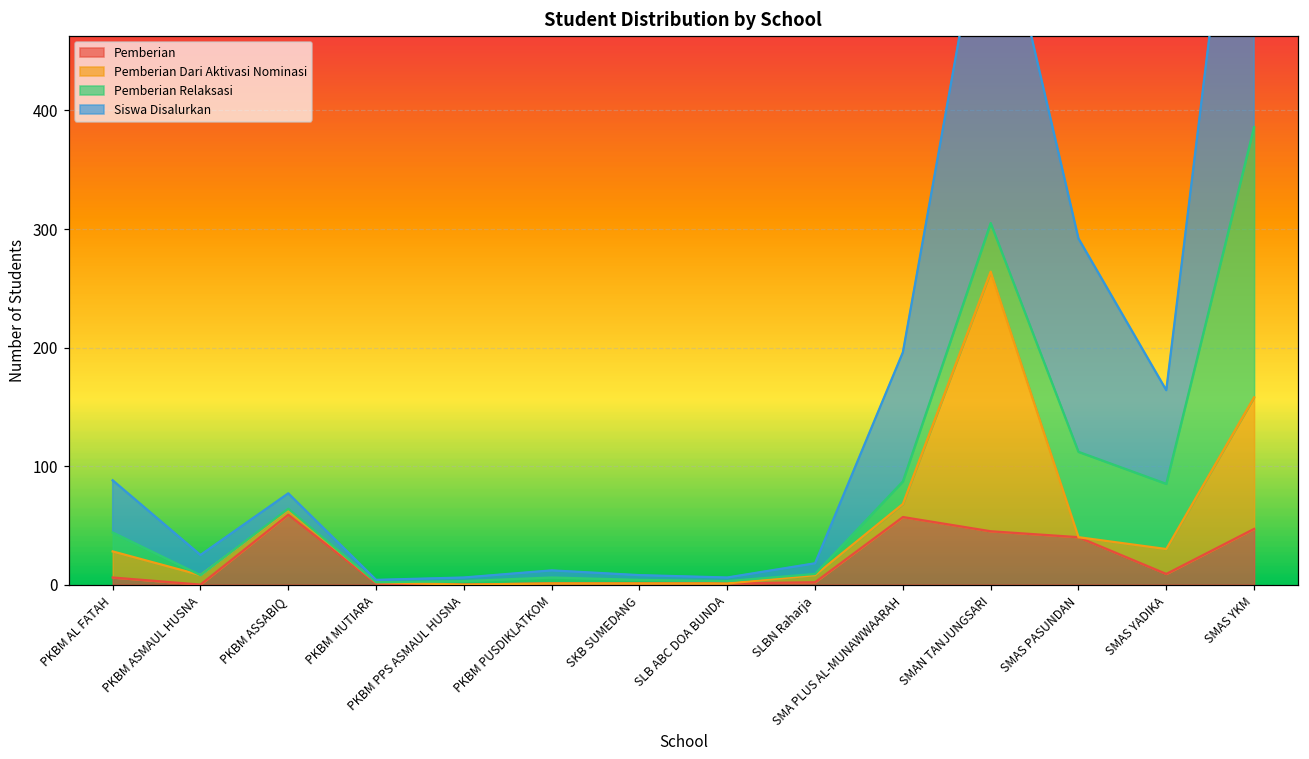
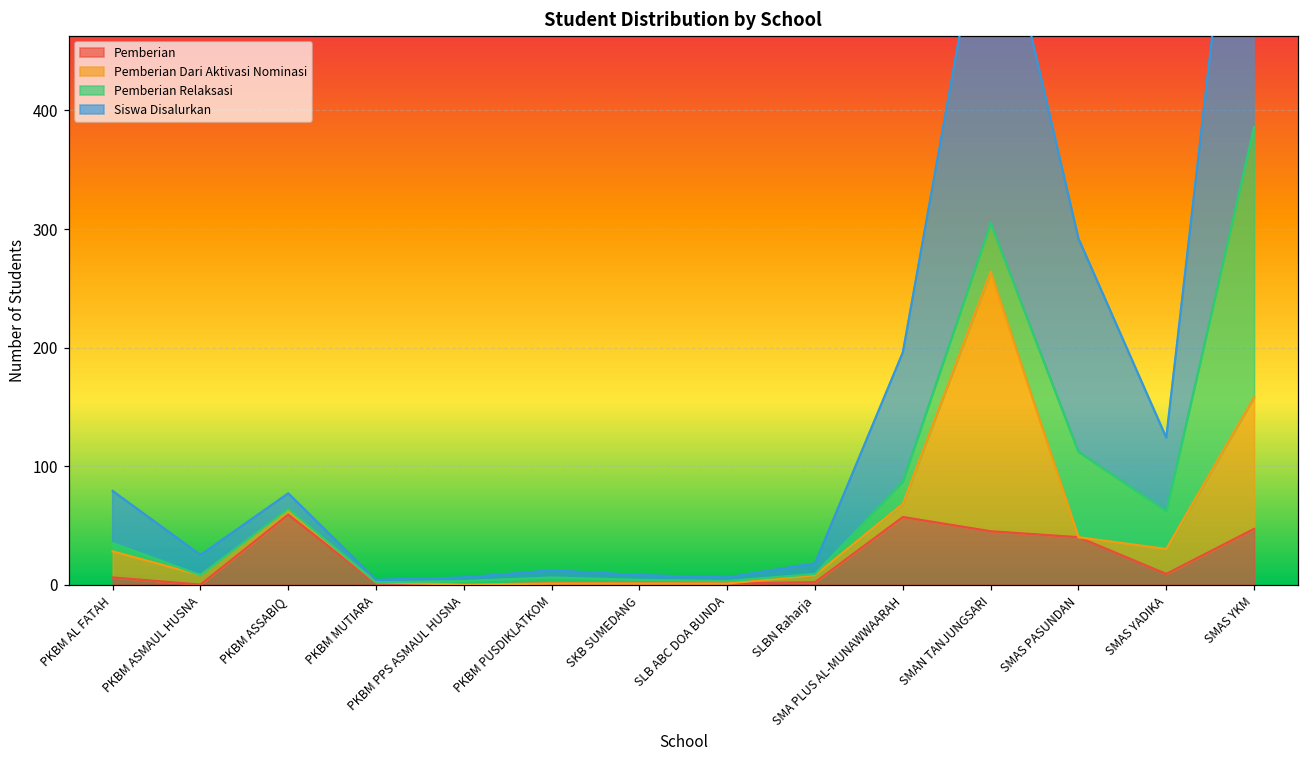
  {
    "Pemberian": {
      "PKBM AL FATAH": 6,
      "PKBM ASMAUL HUSNA": 0,
      "PKBM ASSABIQ": 59,
      "SLBN Raharja": 2,
      "SMA PLUS AL-MUNAWWAARAH": 57,
      "SMAN TANJUNGSARI": 45,
      "SMAS YADIKA": 9,
      "SMAS YKM": 47
    },
    "Pemberian Dari Aktivasi Nominasi": {
      "PKBM AL FATAH": 22,
      "SMA PLUS AL-MUNAWWAARAH": 11,
      "SMAN TANJUNGSARI": 219,
      "SMAS YADIKA": 21,
      "SMAS YKM": 111
    },
    "Pemberian Relaksasi": {
-     "PKBM AL FATAH": 16,
+     "PKBM AL FATAH": 7,
      "PKBM PPS ASMAUL HUSNA": 3,
      "PKBM PUSDIKLATKOM": 5,
      "SKB SUMEDANG": 3,
      "SMA PLUS AL-MUNAWWAARAH": 19,
      "SMAN TANJUNGSARI": 41,
      "SMAS PASUNDAN": 72,
-     "SMAS YADIKA": 55,
+     "SMAS YADIKA": 32,
      "SMAS YKM": 228
    },
    "Siswa Disalurkan": {
      "PKBM AL FATAH": 44,
      "PKBM ASMAUL HUSNA": 17,
      "PKBM ASSABIQ": 13,
      "PKBM PPS ASMAUL HUSNA": 3,
      "PKBM PUSDIKLATKOM": 6,
      "SKB SUMEDANG": 4,
      "SLB ABC DOA BUNDA": 3,
      "SLBN Raharja": 9,
      "SMA PLUS AL-MUNAWWAARAH": 109,
      "SMAS PASUNDAN": 180,
-     "SMAS YADIKA": 79
+     "SMAS YADIKA": 62
    }
  }
